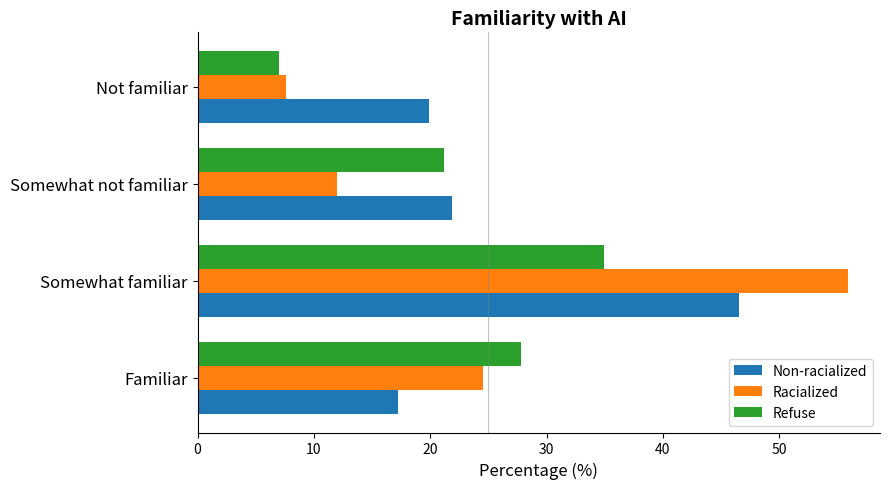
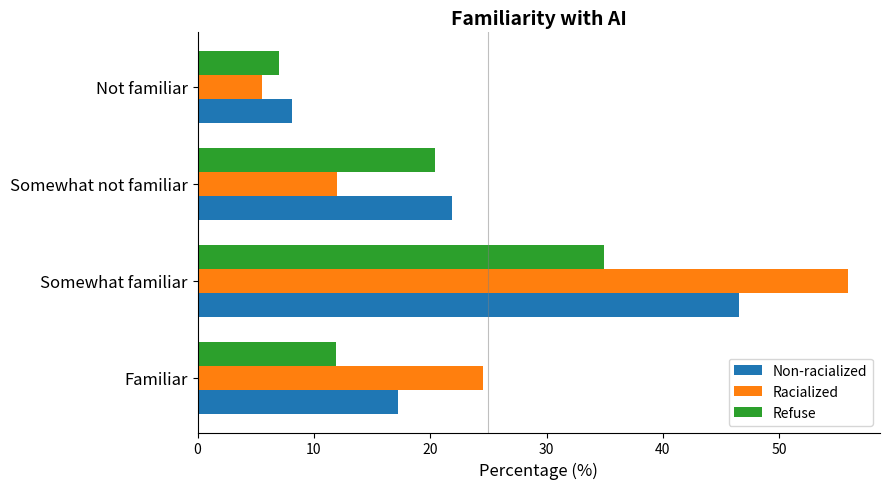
  {
    "Non-racialized": {
-     "Not familiar": 19.9,
+     "Not familiar": 8.1,
      "Somewhat not familiar": 21.9,
      "Somewhat familiar": 46.5,
      "Familiar": 17.2
    },
    "Racialized": {
-     "Not familiar": 7.6,
+     "Not familiar": 5.5,
      "Somewhat not familiar": 12.0,
      "Somewhat familiar": 55.9,
      "Familiar": 24.5
    },
    "Refuse": {
      "Not familiar": 7.0,
-     "Somewhat not familiar": 21.2,
+     "Somewhat not familiar": 20.4,
      "Somewhat familiar": 34.9,
-     "Familiar": 27.8
+     "Familiar": 11.9
    }
  }
